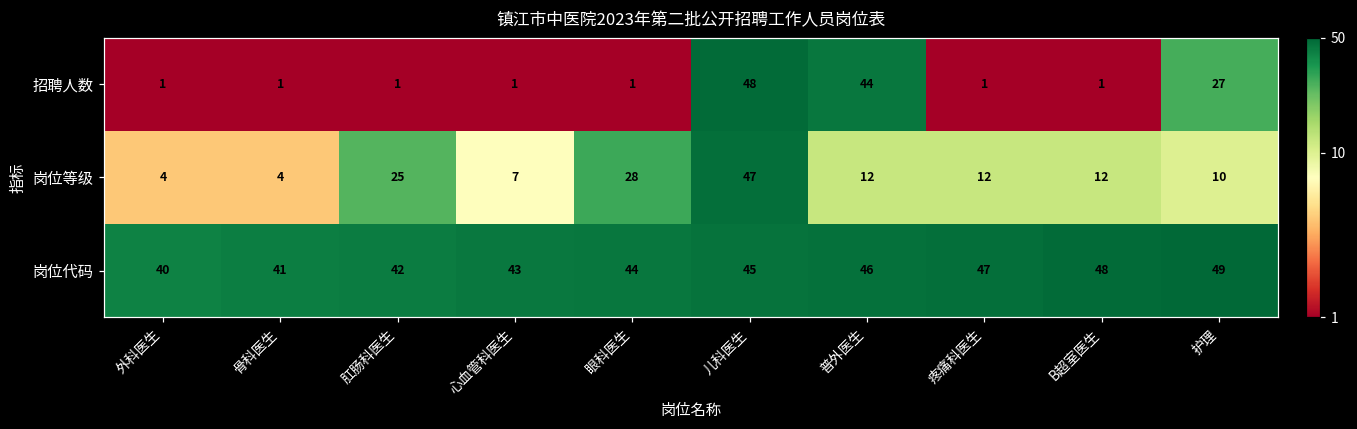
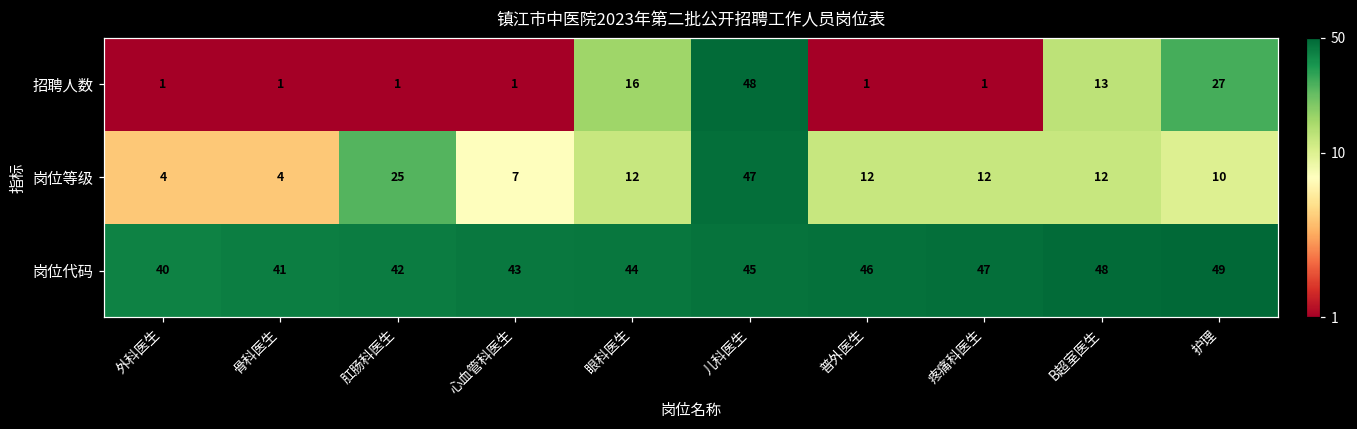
  {
    "招聘人数": {
      "外科医生": 1,
      "骨科医生": 1,
      "肛肠科医生": 1,
      "心血管科医生": 1,
-     "眼科医生": 1,
+     "眼科医生": 16,
      "儿科医生": 48,
-     "普外医生": 44,
+     "普外医生": 1,
      "疼痛科医生": 1,
-     "B超室医生": 1,
+     "B超室医生": 13,
      "护理": 27
    },
    "岗位等级": {
      "外科医生": 4,
      "骨科医生": 4,
      "肛肠科医生": 25,
      "心血管科医生": 7,
-     "眼科医生": 28,
+     "眼科医生": 12,
      "儿科医生": 47,
      "普外医生": 12,
      "疼痛科医生": 12,
      "B超室医生": 12,
      "护理": 10
    },
    "岗位代码": {
      "外科医生": 40,
      "骨科医生": 41,
      "肛肠科医生": 42,
      "心血管科医生": 43,
      "眼科医生": 44,
      "儿科医生": 45,
      "普外医生": 46,
      "疼痛科医生": 47,
      "B超室医生": 48,
      "护理": 49
    }
  }
